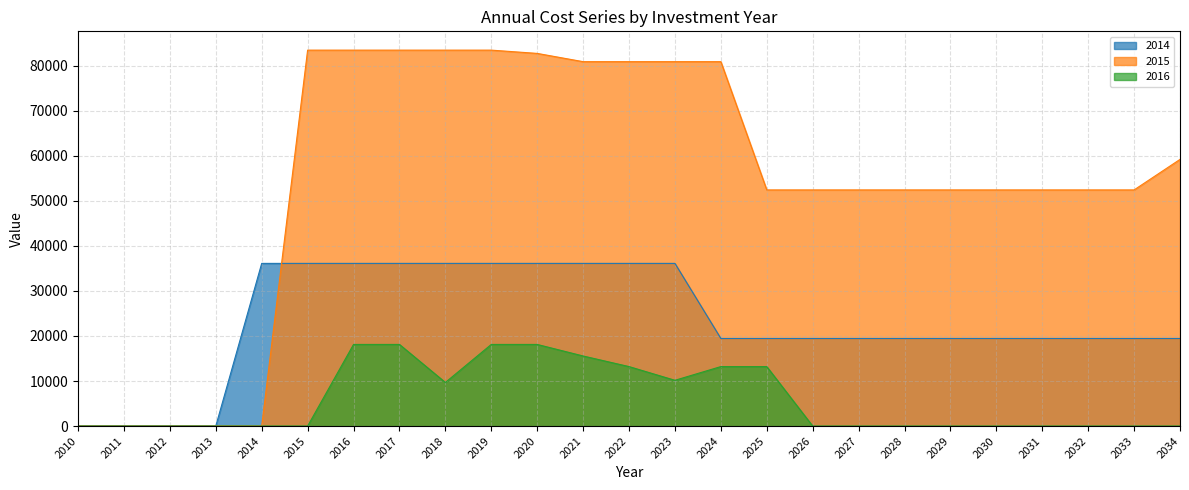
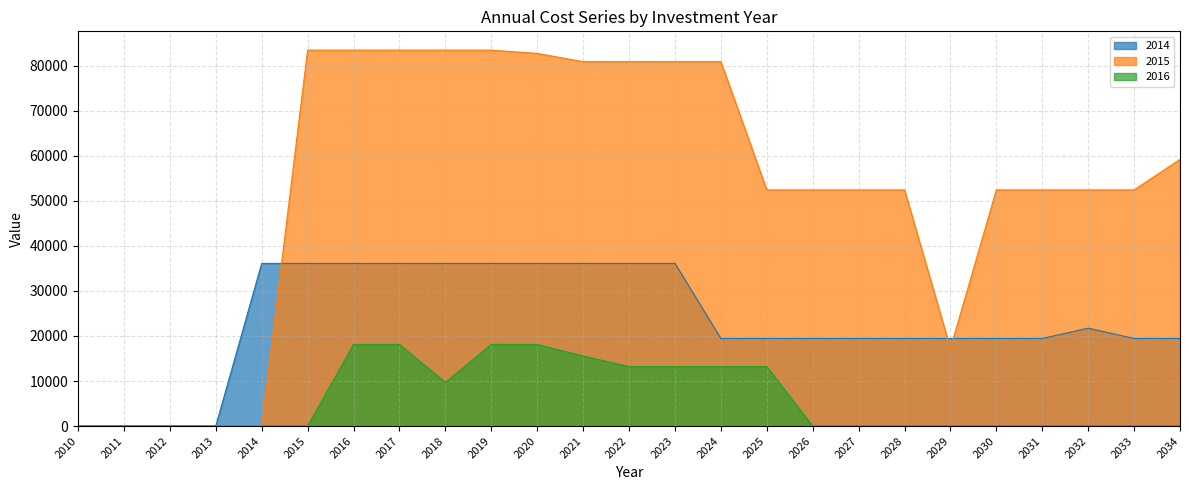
  {
    "2014": {
      "2014": 36000,
      "2015": 36000,
      "2016": 36000,
      "2017": 36000,
      "2018": 36000,
      "2019": 36000,
      "2020": 36000,
      "2021": 36000,
      "2022": 36000,
      "2023": 36000,
      "2024": 19000,
      "2025": 19000,
      "2026": 19000,
      "2027": 19000,
      "2028": 19000,
      "2029": 19000,
      "2030": 19000,
      "2031": 19000,
-     "2032": 19000,
+     "2032": 22000,
      "2033": 19000,
      "2034": 19000
    },
    "2015": {
      "2015": 83000,
      "2016": 83000,
      "2017": 83000,
      "2018": 83000,
      "2019": 83000,
      "2020": 83000,
      "2021": 81000,
      "2022": 81000,
      "2023": 81000,
      "2024": 81000,
      "2025": 52000,
      "2026": 52000,
      "2027": 52000,
      "2028": 52000,
-     "2029": 52000,
+     "2029": 17000,
      "2030": 52000,
      "2031": 52000,
      "2032": 52000,
      "2033": 52000,
      "2034": 59000
    },
    "2016": {
      "2015": 0,
      "2016": 18000,
      "2017": 18000,
      "2018": 10000,
      "2019": 18000,
      "2020": 18000,
      "2021": 16000,
      "2022": 13000,
-     "2023": 10000,
+     "2023": 13000,
      "2024": 13000,
      "2025": 13000,
      "2026": 0,
      "2027": 0,
      "2028": 0,
      "2029": 0,
      "2030": 0,
      "2031": 0,
      "2032": 0,
      "2033": 0,
      "2034": 0
    }
  }
